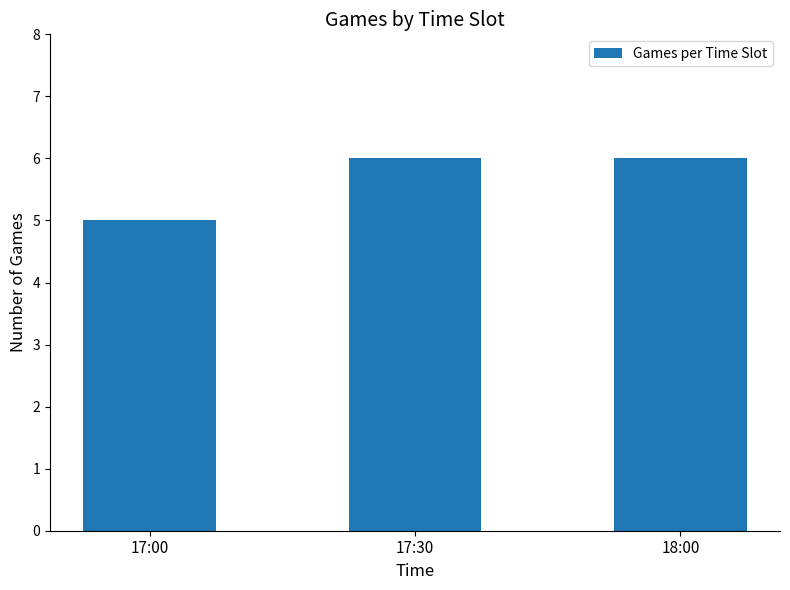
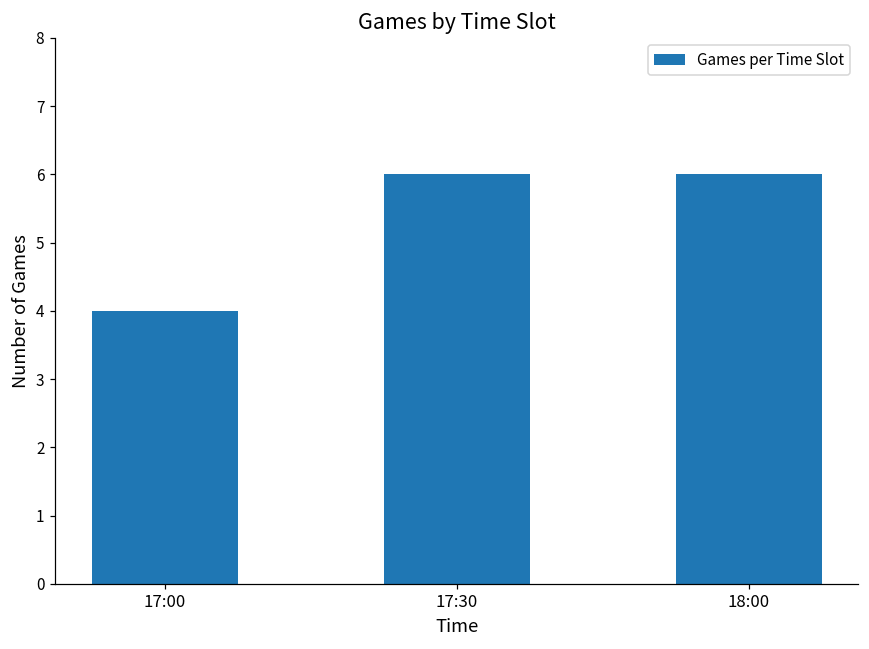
  {
-   "17:00": 5,
+   "17:00": 4,
    "17:30": 6,
    "18:00": 6
  }
